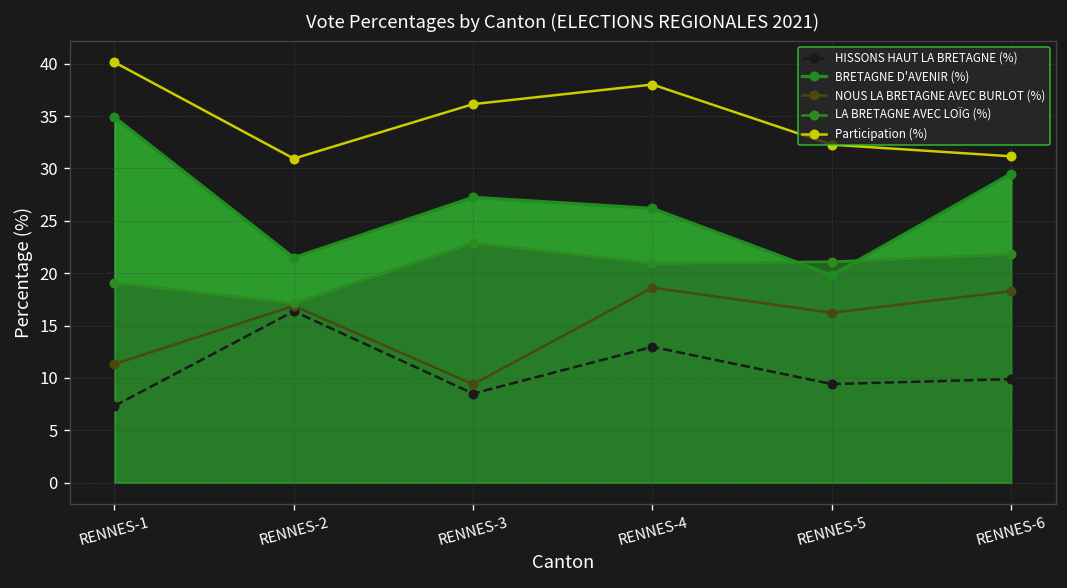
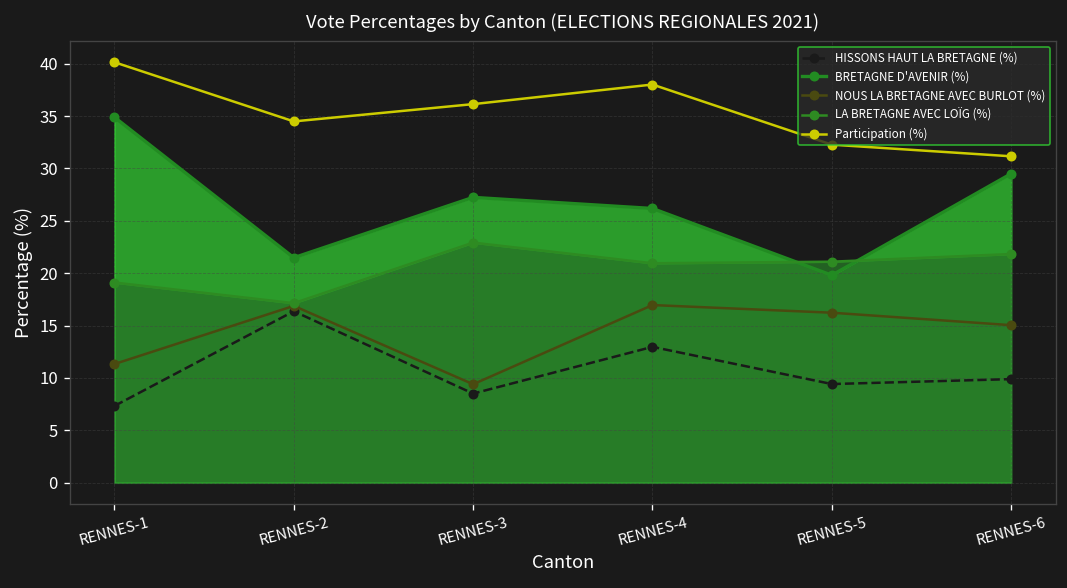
  {
    "HISSONS HAUT LA BRETAGNE (%)": {
      "RENNES-1": 7,
      "RENNES-2": 16,
      "RENNES-3": 9,
      "RENNES-4": 13,
      "RENNES-5": 9,
      "RENNES-6": 10
    },
    "NOUS LA BRETAGNE AVEC BURLOT (%)": {
      "RENNES-1": 11,
      "RENNES-3": 9,
-     "RENNES-4": 19,
+     "RENNES-4": 17,
      "RENNES-5": 16,
-     "RENNES-6": 18
+     "RENNES-6": 15
    },
    "Participation (%)": {
      "RENNES-1": 40,
-     "RENNES-2": 31,
+     "RENNES-2": 34,
      "RENNES-3": 36,
      "RENNES-4": 38,
      "RENNES-6": 31
    }
  }
